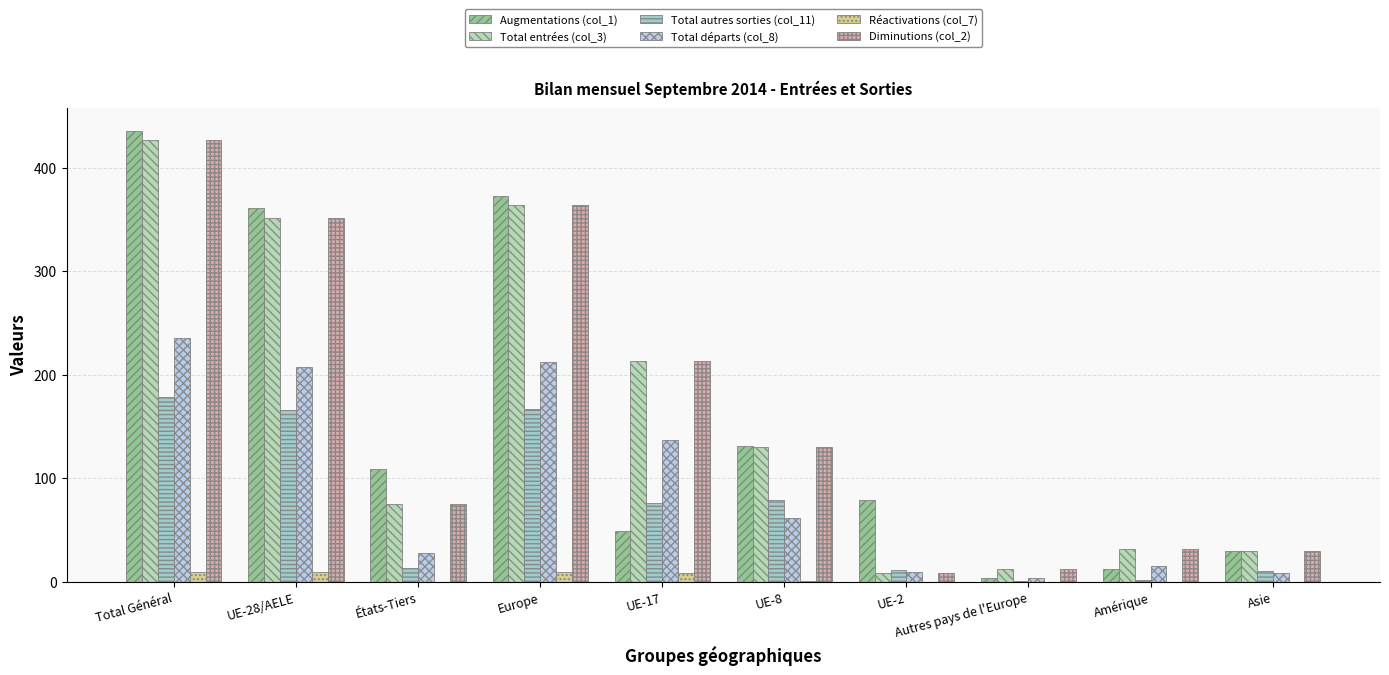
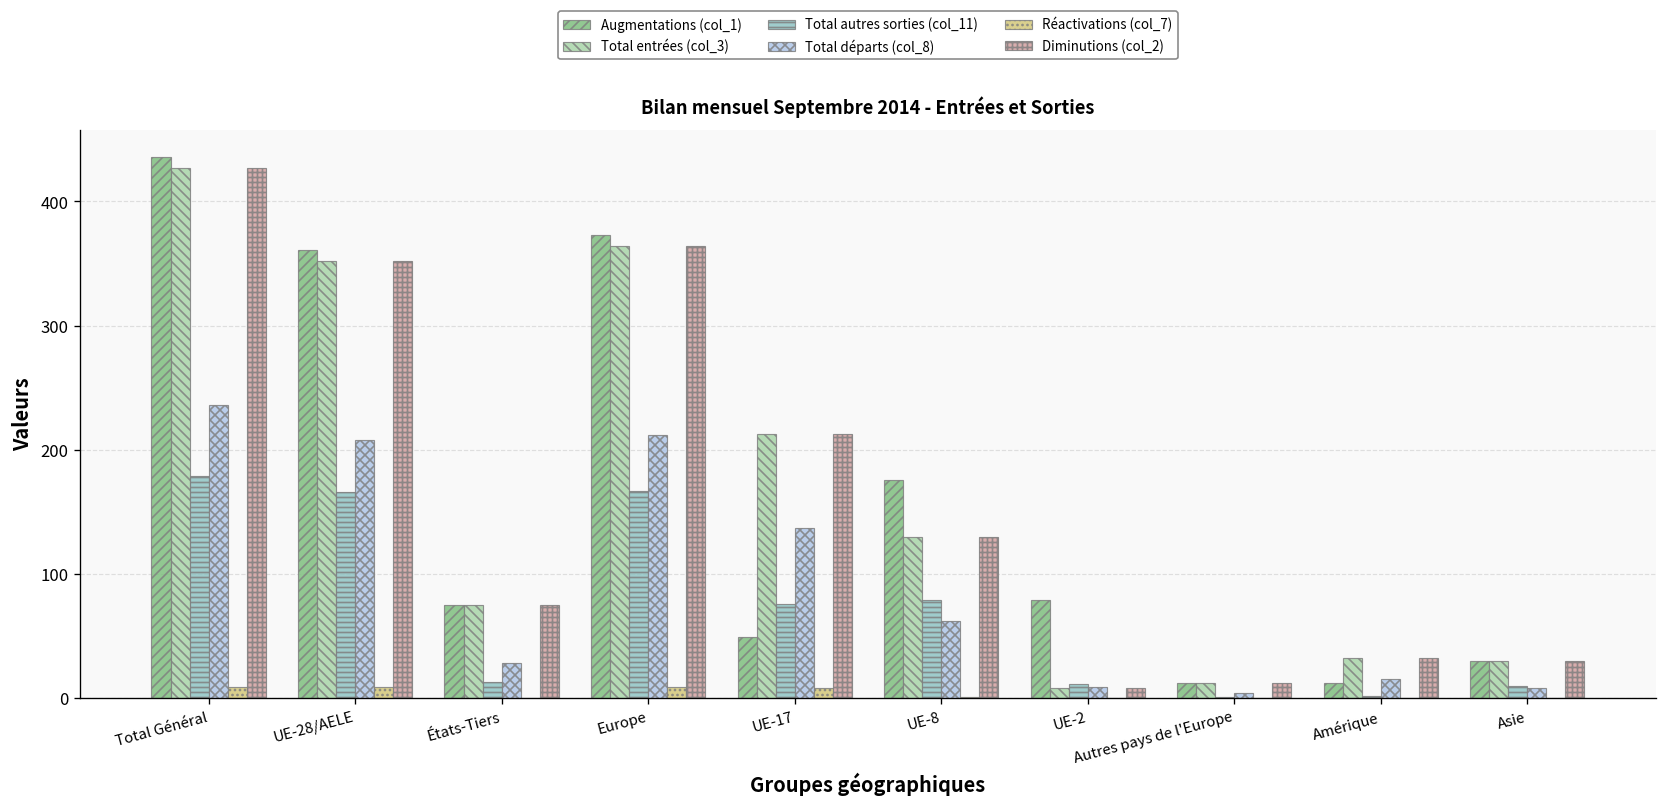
  {
    "Augmentations (col_1)": {
      "Total Général": 436,
      "UE-28/AELE": 361,
-     "États-Tiers": 109,
+     "États-Tiers": 75,
      "Europe": 373,
      "UE-17": 49,
-     "UE-8": 131,
+     "UE-8": 176,
      "UE-2": 79,
-     "Autres pays de l'Europe": 4,
+     "Autres pays de l'Europe": 12,
      "Amérique": 12,
      "Asie": 30
    }
  }
